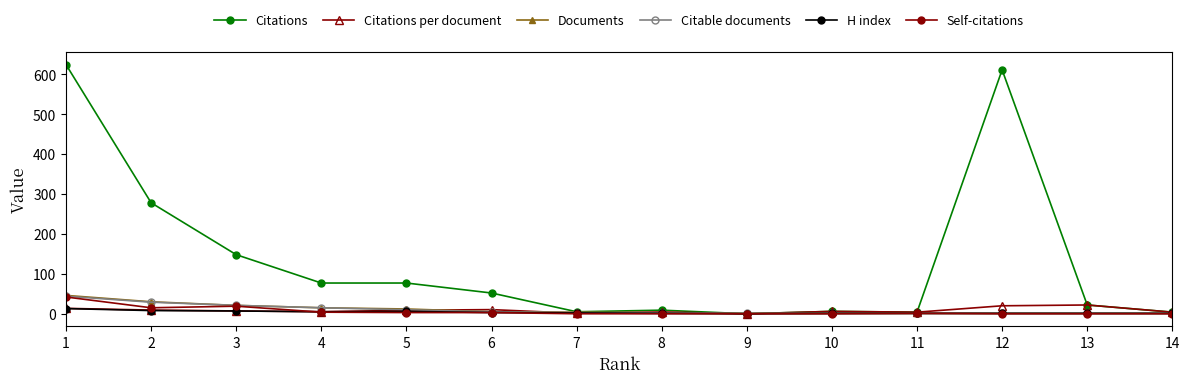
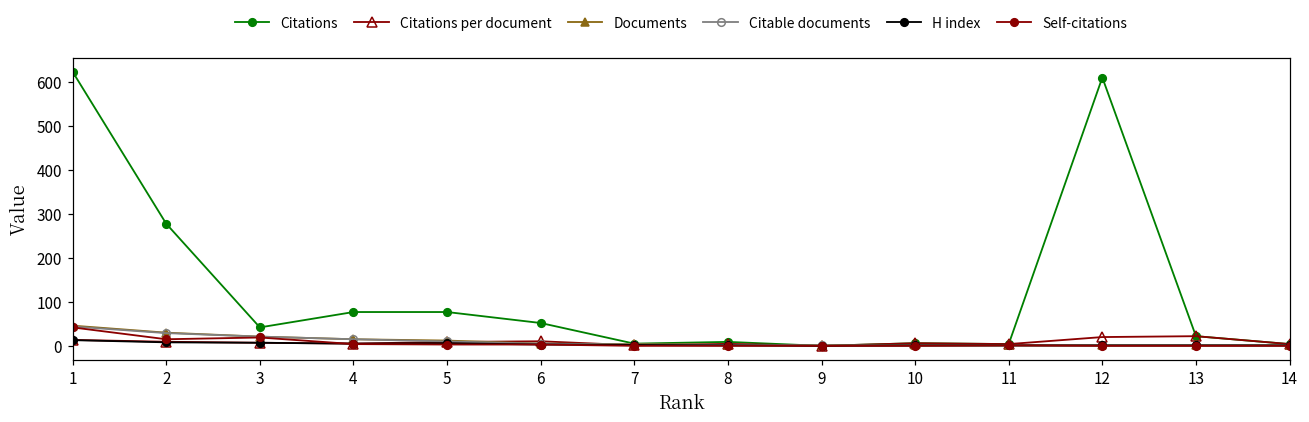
  {
    "Citations": {
      "1": 620,
      "2": 280,
-     "3": 150,
+     "3": 40,
      "4": 80,
      "5": 80,
      "6": 50,
      "12": 610
    }
  }
